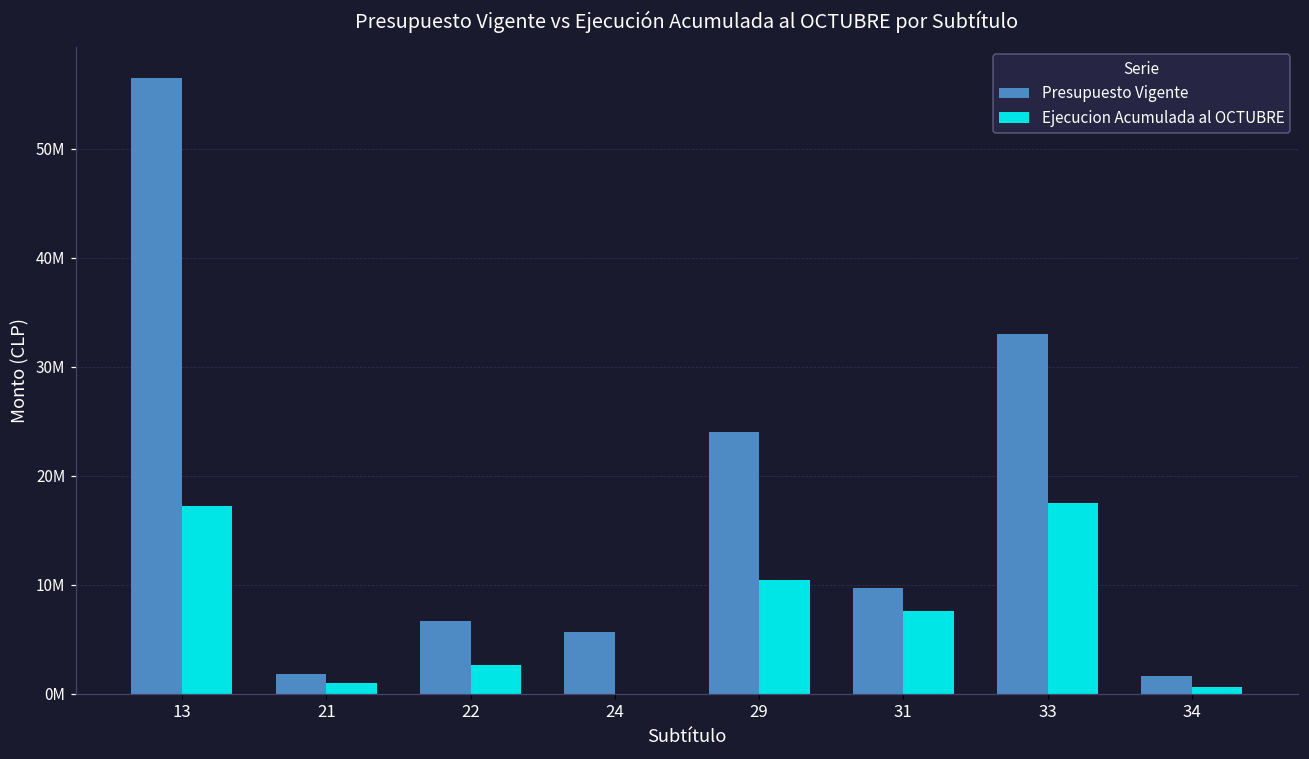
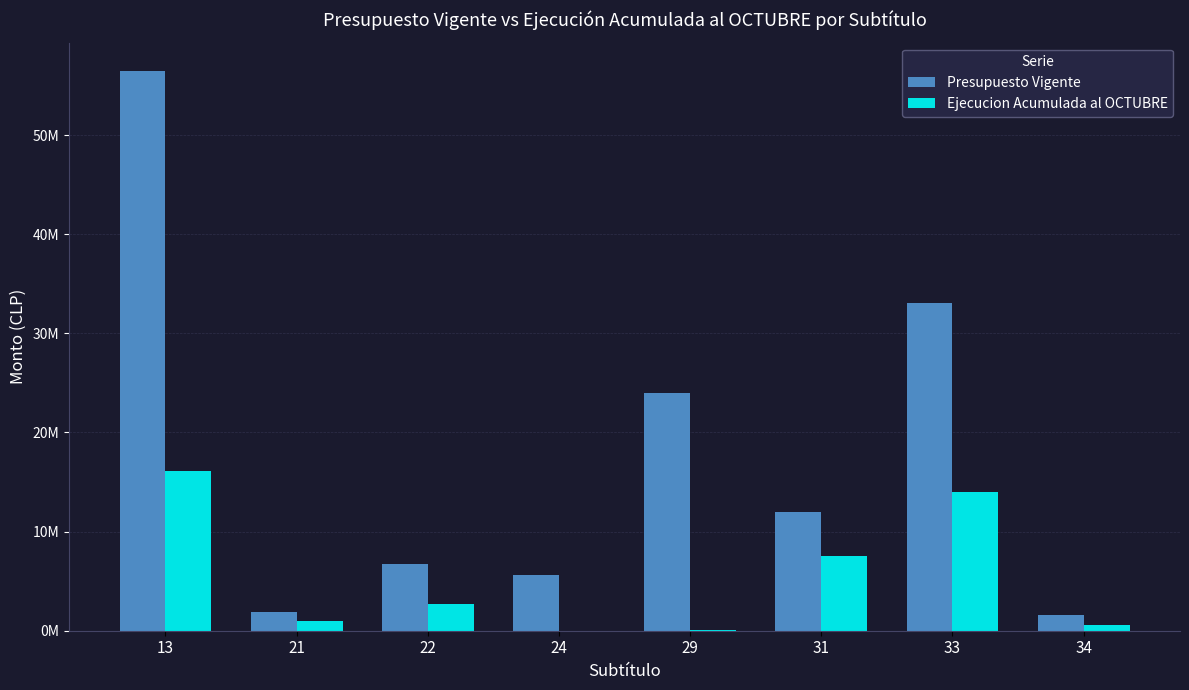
  {
    "Presupuesto Vigente": {
      "13": 57000000,
      "21": 2000000,
      "22": 7000000,
      "24": 6000000,
      "29": 24000000,
-     "31": 10000000,
+     "31": 12000000,
      "33": 33000000,
      "34": 2000000
    },
    "Ejecucion Acumulada al OCTUBRE": {
-     "13": 17000000,
+     "13": 16000000,
      "21": 1000000,
      "22": 3000000,
      "24": 0,
-     "29": 10000000,
+     "29": 0,
      "31": 8000000,
-     "33": 17000000,
+     "33": 14000000,
      "34": 1000000
    }
  }
